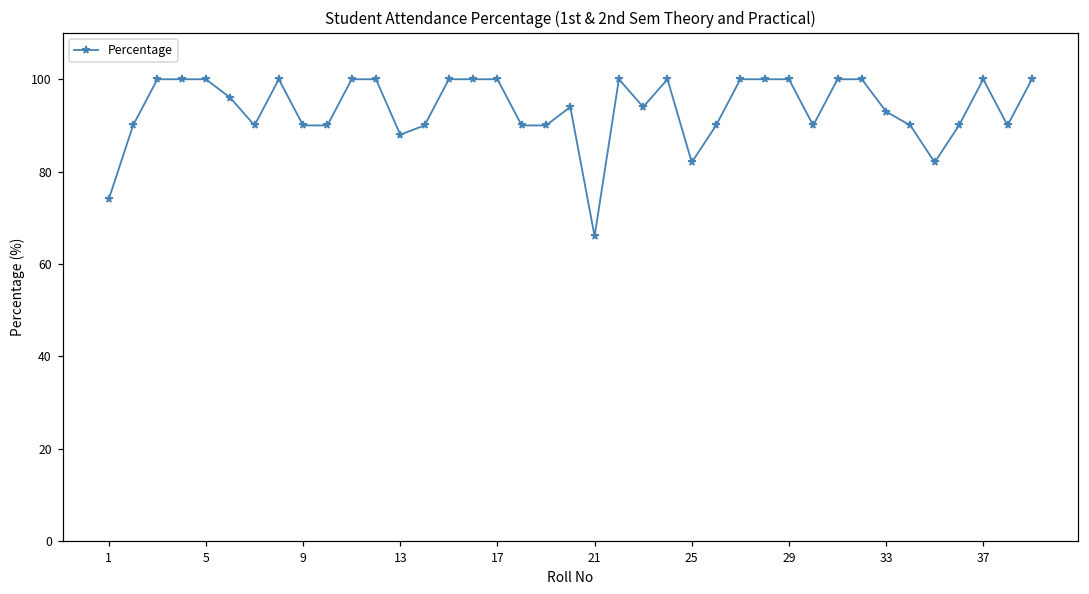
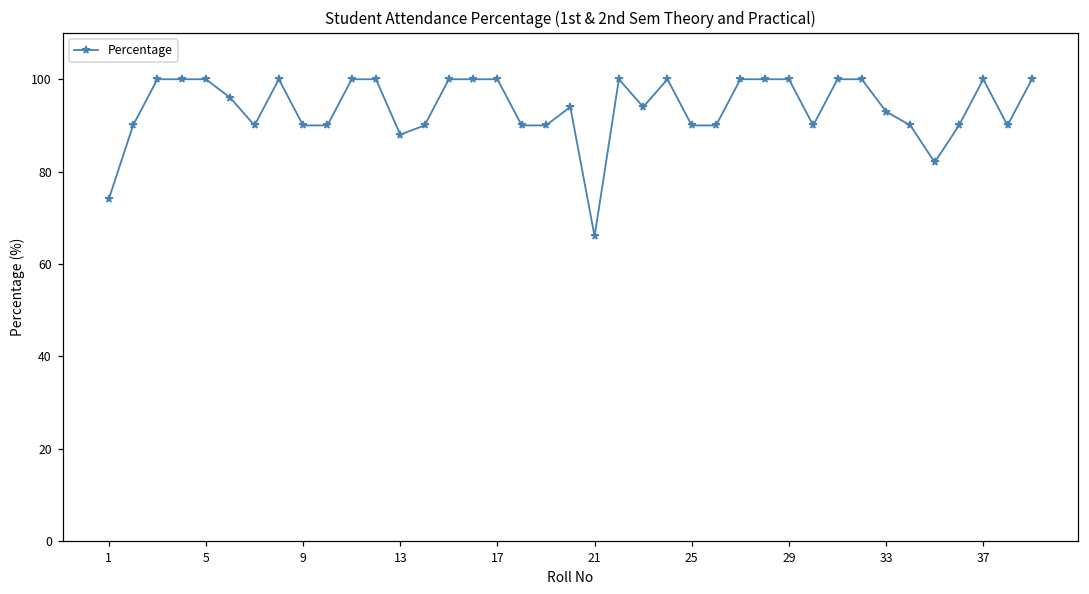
  {
    "1": 74,
    "5": 100,
    "9": 90,
    "13": 88,
    "17": 100,
    "21": 66,
-   "25": 82,
+   "25": 90,
    "29": 100,
    "33": 93,
    "37": 100
  }
